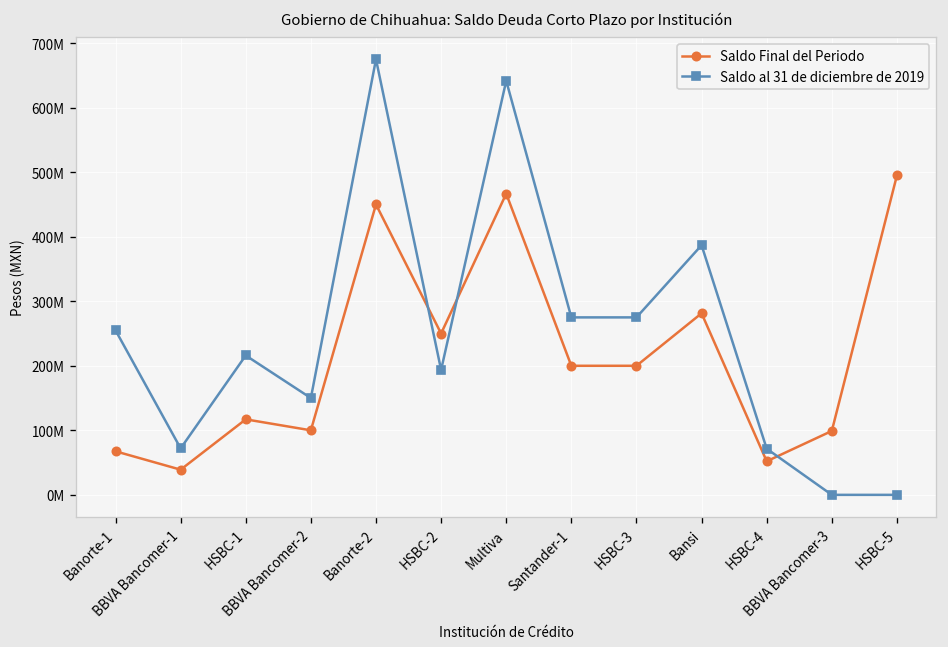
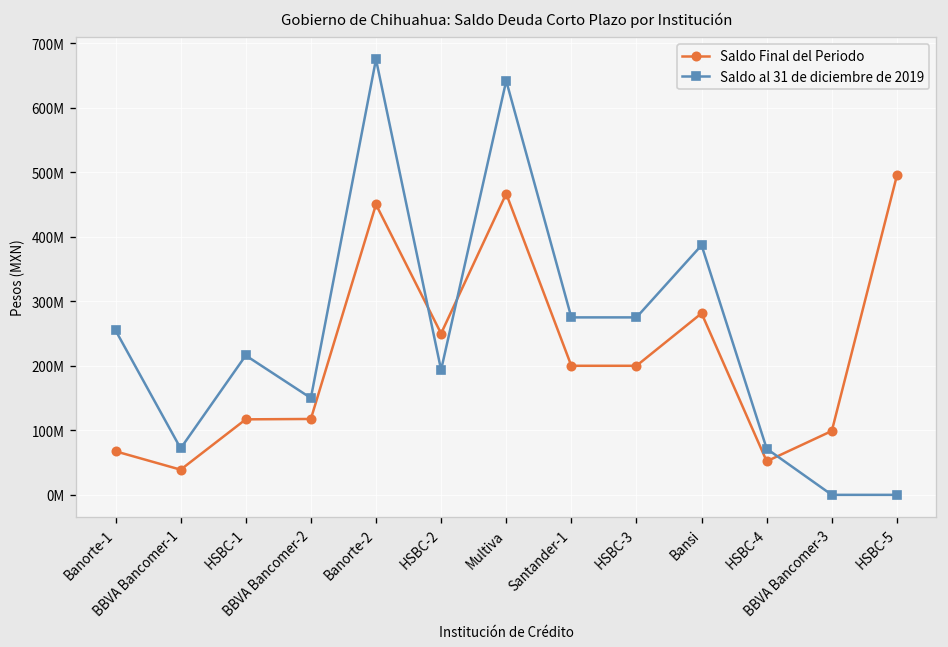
  {
    "Saldo Final del Periodo": {
      "Banorte-1": 70000000,
      "BBVA Bancomer-1": 40000000,
      "HSBC-1": 120000000,
-     "BBVA Bancomer-2": 100000000,
+     "BBVA Bancomer-2": 120000000,
      "Banorte-2": 450000000,
      "HSBC-2": 250000000,
      "Multiva": 470000000,
      "Santander-1": 200000000,
      "HSBC-3": 200000000,
      "Bansi": 280000000,
      "HSBC-4": 50000000,
      "BBVA Bancomer-3": 100000000,
      "HSBC-5": 500000000
    },
    "Saldo al 31 de diciembre de 2019": {
      "Banorte-1": 260000000,
      "BBVA Bancomer-1": 70000000,
      "HSBC-1": 220000000,
      "BBVA Bancomer-2": 150000000,
      "Banorte-2": 680000000,
      "HSBC-2": 190000000,
      "Multiva": 640000000,
      "Santander-1": 280000000,
      "HSBC-3": 280000000,
      "Bansi": 390000000,
      "HSBC-4": 70000000,
      "BBVA Bancomer-3": 0,
      "HSBC-5": 0
    }
  }
